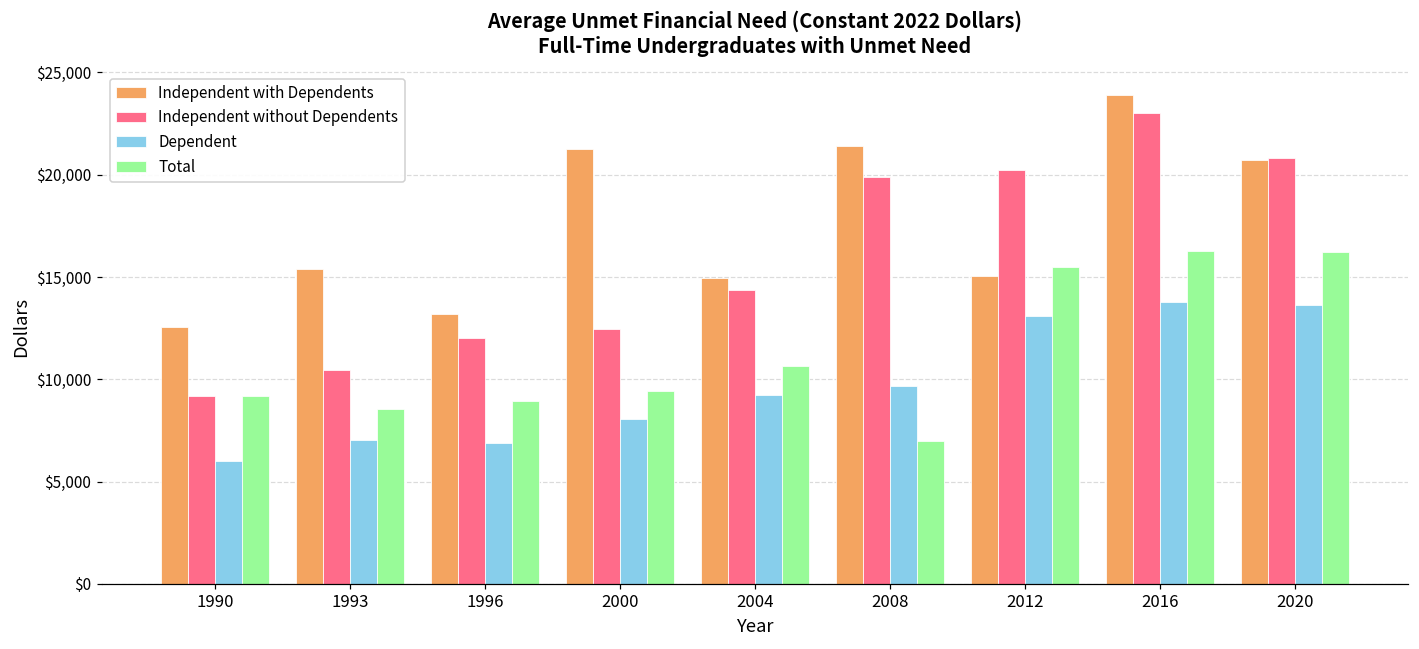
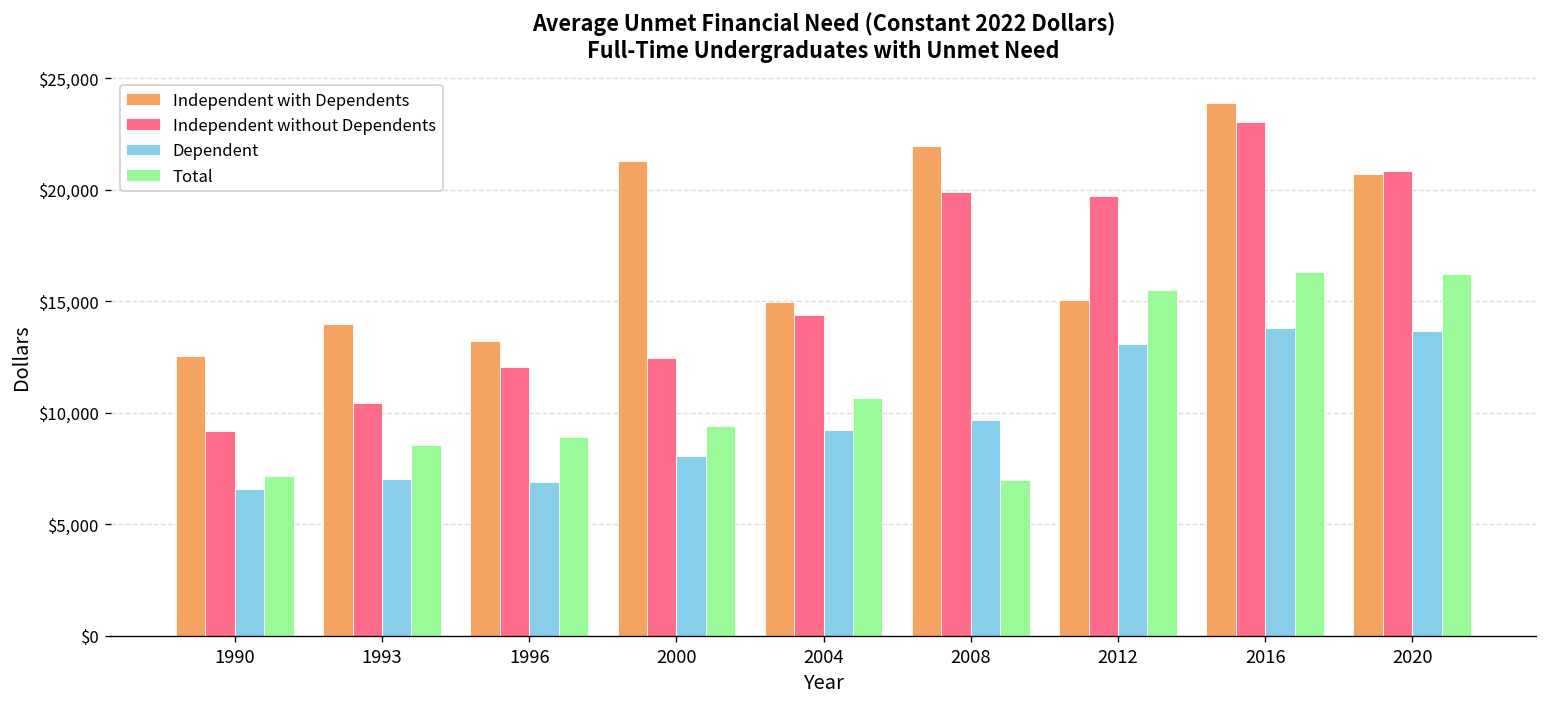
  {
    "Independent with Dependents": {
      "1990": "$12,500",
-     "1993": "$15,400",
+     "1993": "$14,000",
      "1996": "$13,200",
      "2000": "$21,300",
      "2004": "$14,900",
-     "2008": "$21,400",
+     "2008": "$21,900",
      "2012": "$15,100",
      "2016": "$23,900",
      "2020": "$20,700"
    },
    "Independent without Dependents": {
      "1990": "$9,200",
      "1993": "$10,500",
      "1996": "$12,000",
      "2000": "$12,400",
      "2004": "$14,400",
      "2008": "$19,900",
-     "2012": "$20,200",
+     "2012": "$19,700",
      "2016": "$23,000",
      "2020": "$20,800"
    },
    "Dependent": {
-     "1990": "$6,000",
+     "1990": "$6,600",
      "1993": "$7,000",
      "1996": "$6,900",
      "2000": "$8,000",
      "2004": "$9,200",
      "2008": "$9,700",
      "2012": "$13,100",
      "2016": "$13,800",
      "2020": "$13,600"
    },
    "Total": {
-     "1990": "$9,200",
+     "1990": "$7,200",
      "1993": "$8,500",
      "1996": "$8,900",
      "2000": "$9,400",
      "2004": "$10,700",
      "2008": "$7,000",
      "2012": "$15,500",
      "2016": "$16,300",
      "2020": "$16,200"
    }
  }
